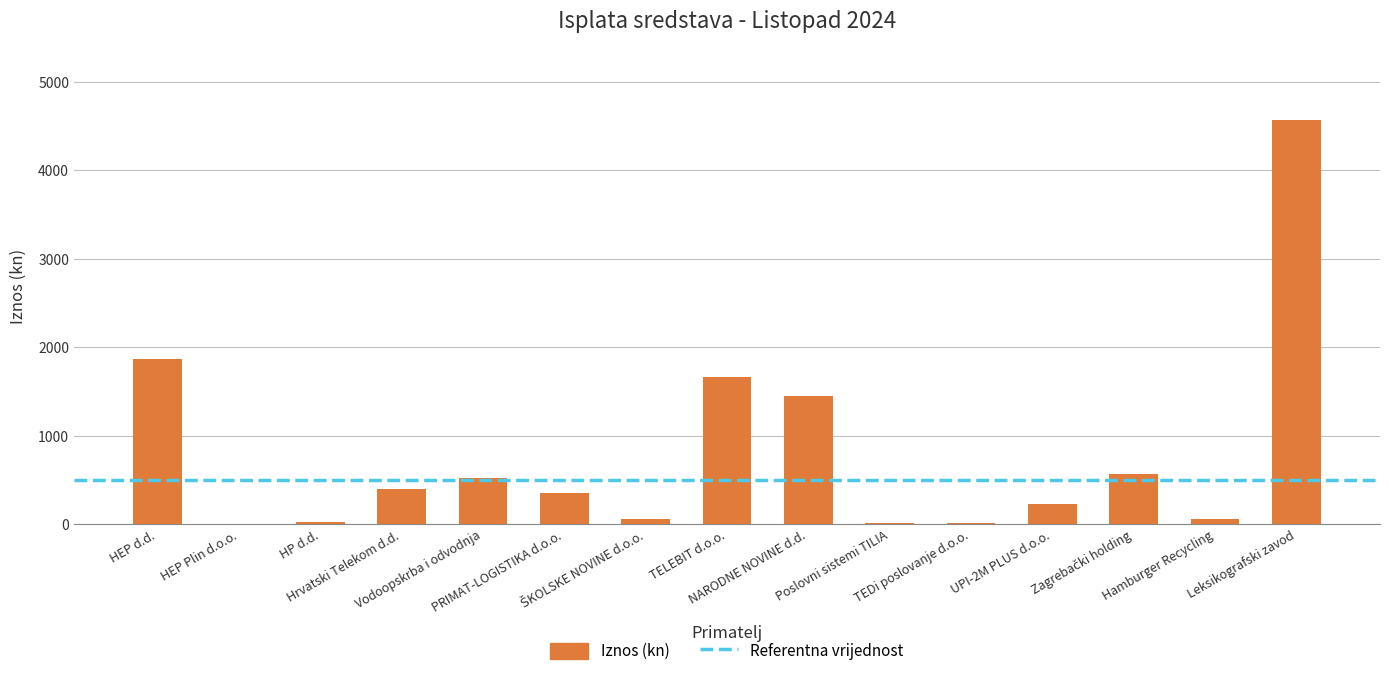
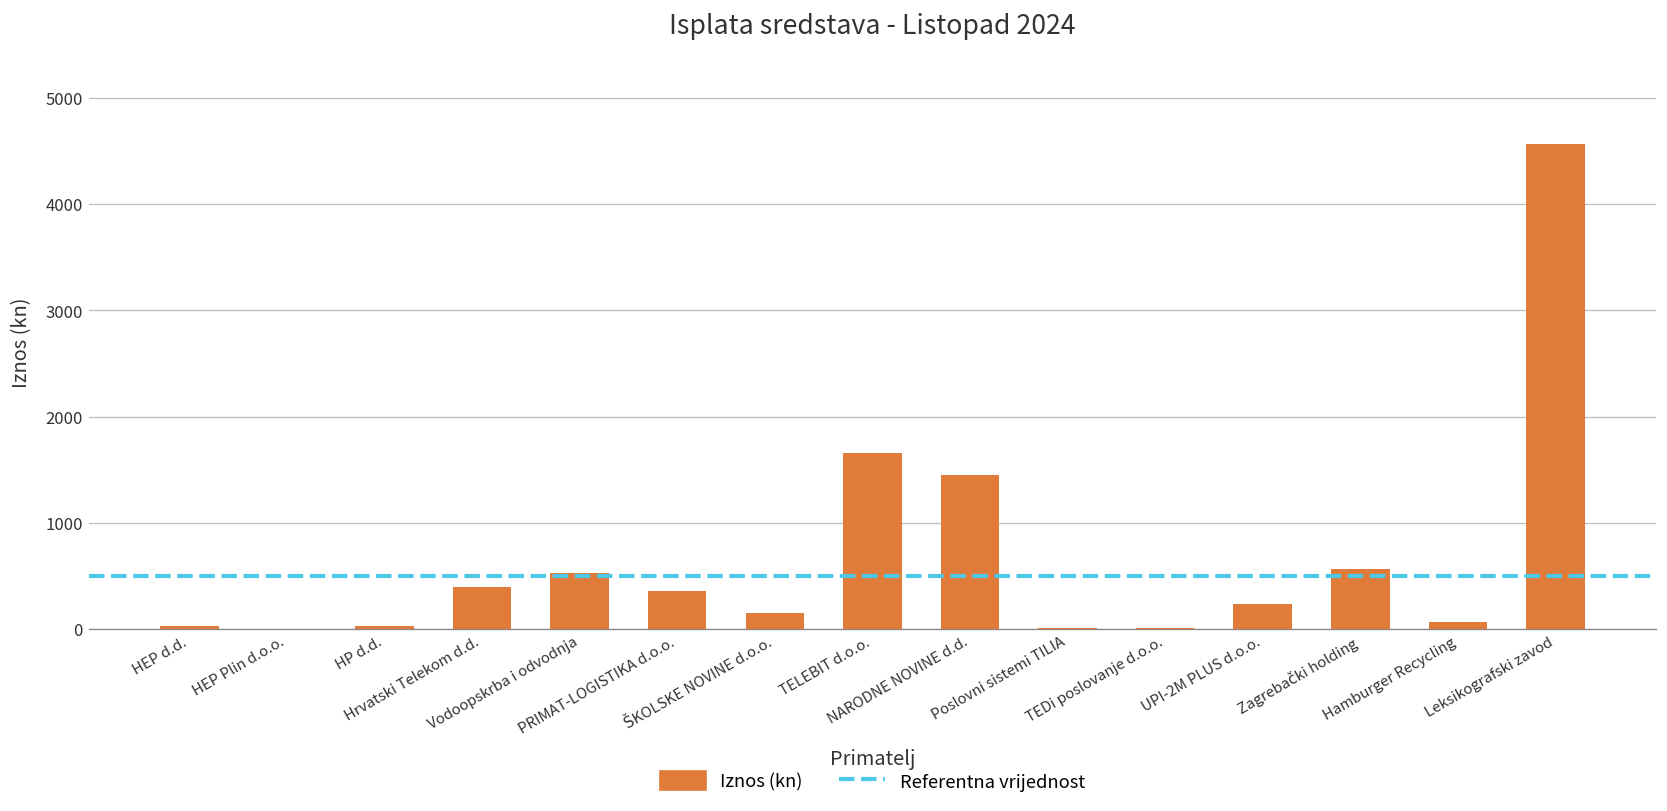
  {
-   "HEP d.d.": 1900,
+   "HEP d.d.": 0,
    "Hrvatski Telekom d.d.": 400,
    "Vodoopskrba i odvodnja": 500,
    "PRIMAT-LOGISTIKA d.o.o.": 400,
-   "ŠKOLSKE NOVINE d.o.o.": 100,
+   "ŠKOLSKE NOVINE d.o.o.": 200,
    "TELEBIT d.o.o.": 1700,
    "NARODNE NOVINE d.d.": 1400,
    "UPI-2M PLUS d.o.o.": 200,
    "Zagrebački holding": 600,
    "Hamburger Recycling": 100,
    "Leksikografski zavod": 4600
  }
